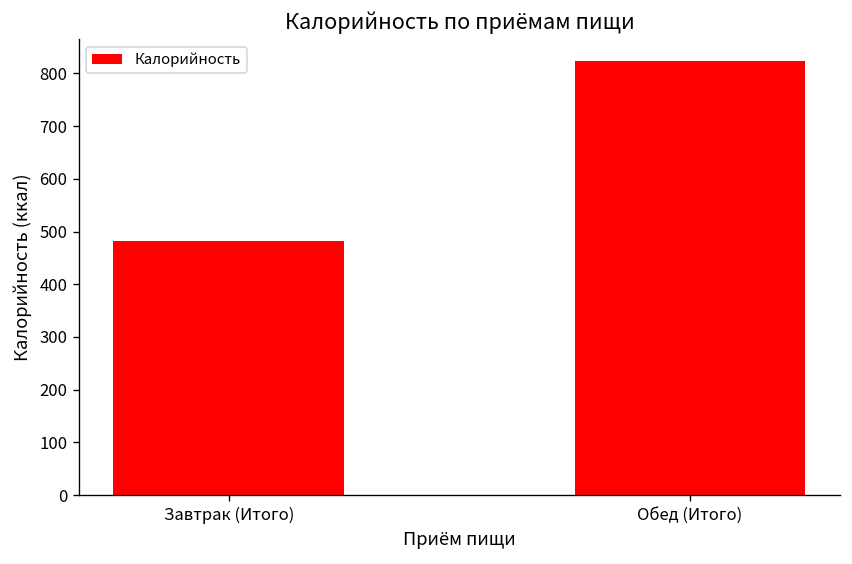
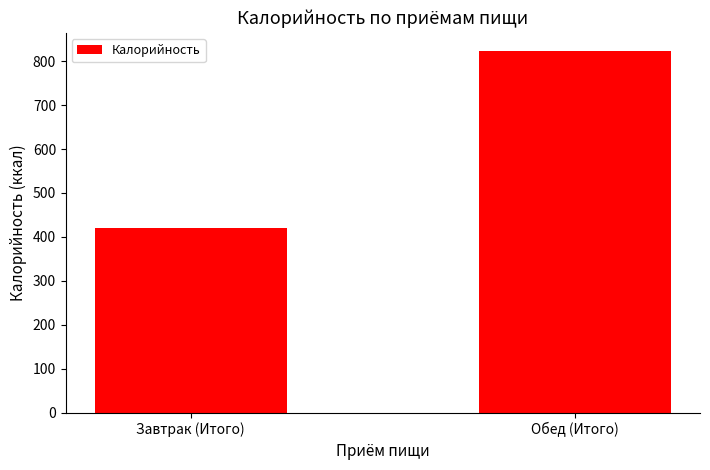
  {
-   "Завтрак (Итого)": 480,
+   "Завтрак (Итого)": 420,
    "Обед (Итого)": 820
  }
